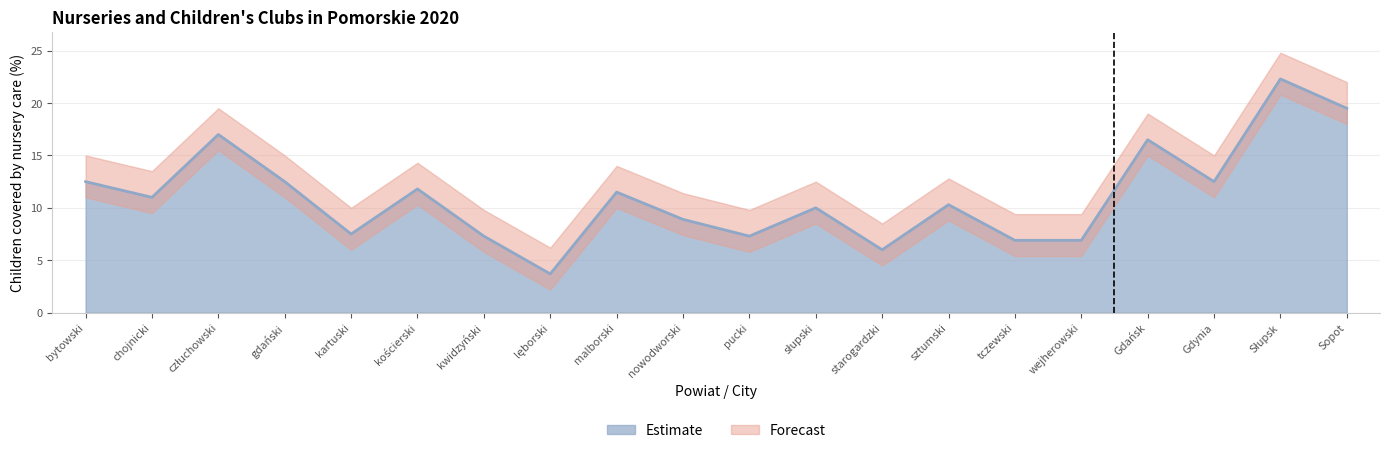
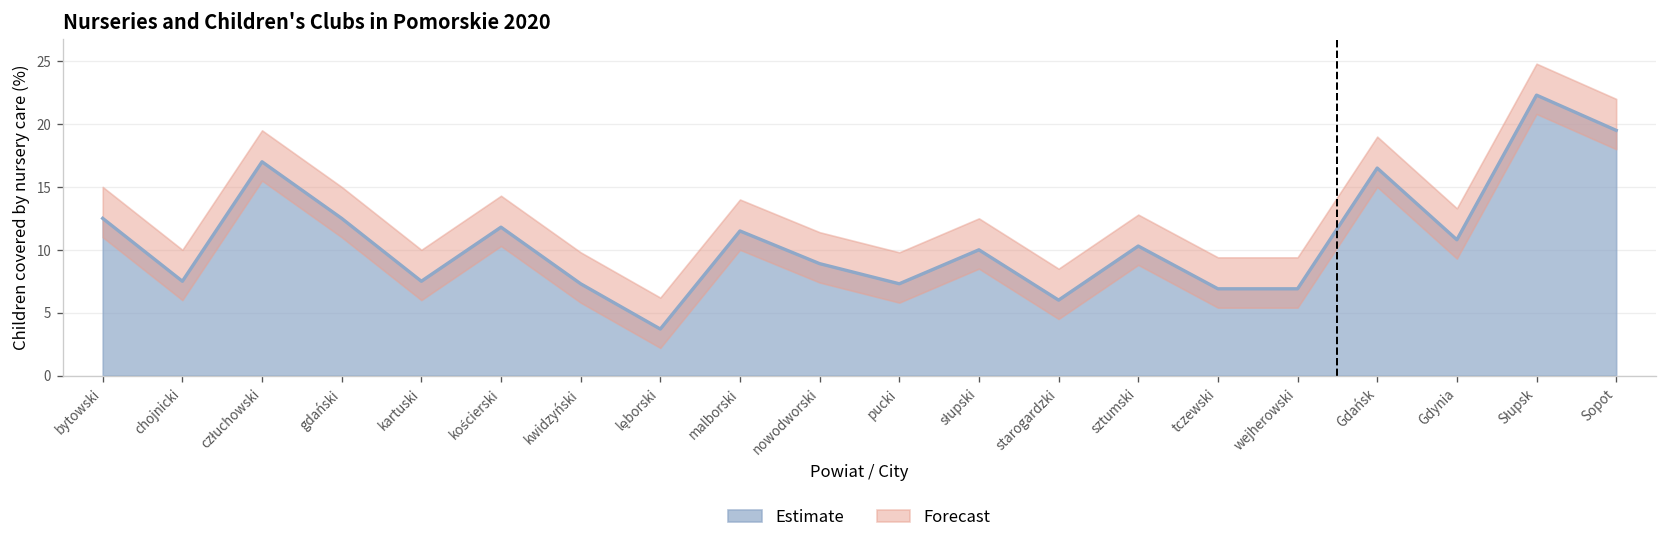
  {
    "Estimate": {
      "bytowski": 12.5,
-     "chojnicki": 11.0,
+     "chojnicki": 7.5,
      "człuchowski": 17.0,
      "gdański": 12.5,
      "kartuski": 7.5,
      "kościerski": 11.8,
      "kwidzyński": 7.3,
      "lęborski": 3.7,
      "malborski": 11.5,
      "nowodworski": 8.9,
      "pucki": 7.3,
      "słupski": 10.0,
      "starogardzki": 6.0,
      "sztumski": 10.3,
      "tczewski": 6.9,
      "wejherowski": 6.9,
      "Gdańsk": 16.5,
-     "Gdynia": 12.5,
+     "Gdynia": 10.8,
      "Słupsk": 22.3,
      "Sopot": 19.5
    }
  }
